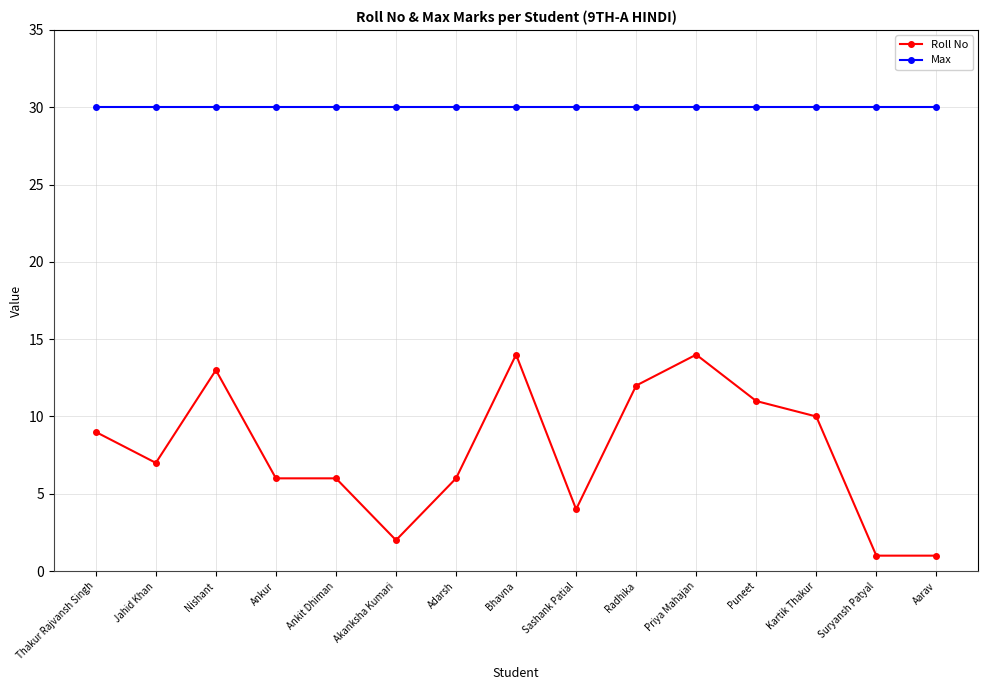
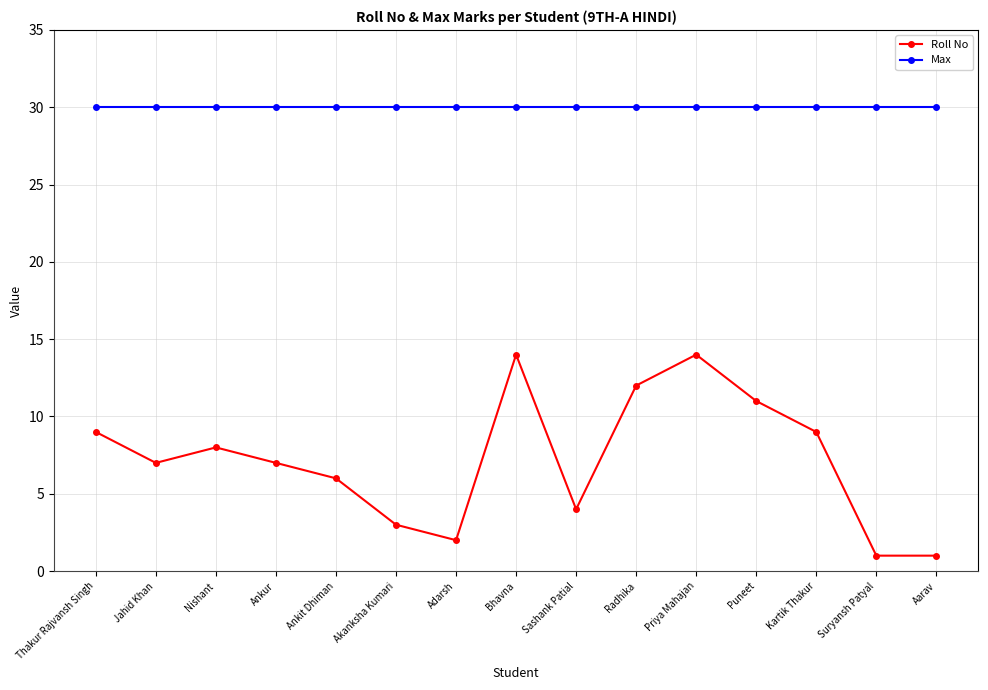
  {
    "Roll No": {
      "Thakur Rajvansh Singh": 9,
      "Jahid Khan": 7,
-     "Nishant": 13,
-     "Ankur": 6,
+     "Nishant": 8,
+     "Ankur": 7,
      "Ankit Dhiman": 6,
-     "Akanksha Kumari": 2,
-     "Adarsh": 6,
+     "Akanksha Kumari": 3,
+     "Adarsh": 2,
      "Bhavna": 14,
      "Sashank Patial": 4,
      "Radhika": 12,
      "Priya Mahajan": 14,
      "Puneet": 11,
-     "Kartik Thakur": 10,
+     "Kartik Thakur": 9,
      "Suryansh Patyal": 1,
      "Aarav": 1
    },
    "Max": {
      "Thakur Rajvansh Singh": 30,
      "Jahid Khan": 30,
      "Nishant": 30,
      "Ankur": 30,
      "Ankit Dhiman": 30,
      "Akanksha Kumari": 30,
      "Adarsh": 30,
      "Bhavna": 30,
      "Sashank Patial": 30,
      "Radhika": 30,
      "Priya Mahajan": 30,
      "Puneet": 30,
      "Kartik Thakur": 30,
      "Suryansh Patyal": 30,
      "Aarav": 30
    }
  }
